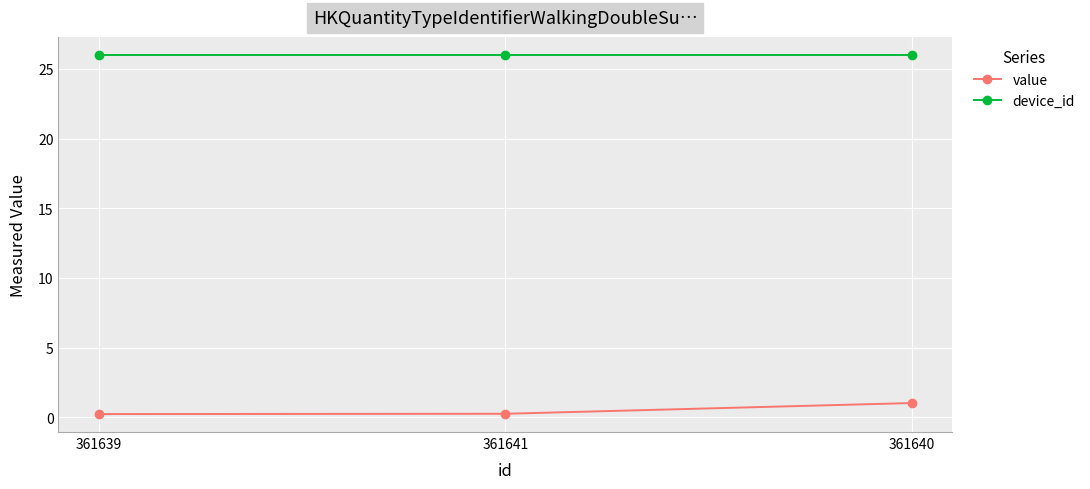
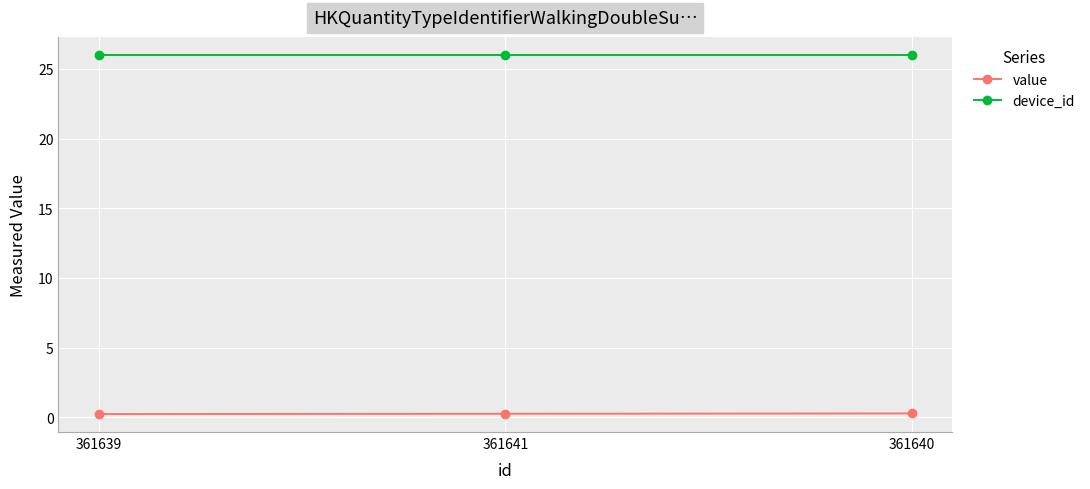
  {
    "value": {
      "361639": 0.2,
      "361641": 0.3,
-     "361640": 1.0
+     "361640": 0.3
    },
    "device_id": {
      "361639": 26.0,
      "361641": 26.0,
      "361640": 26.0
    }
  }
